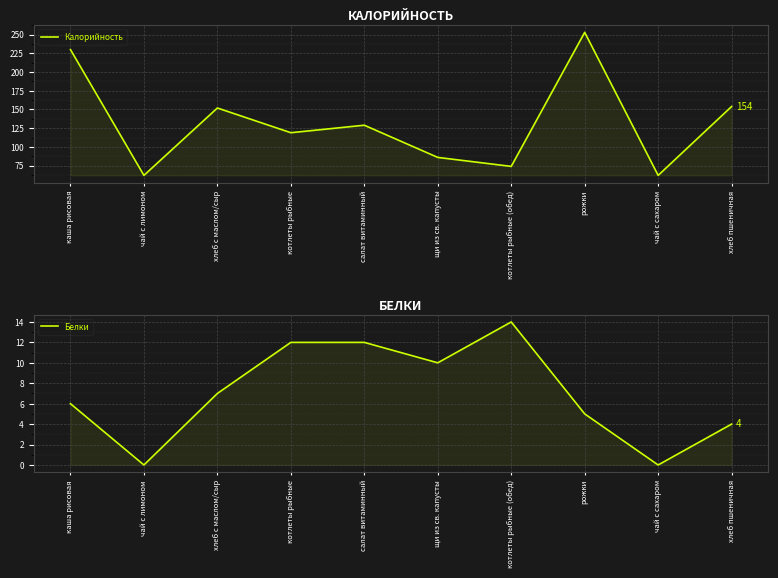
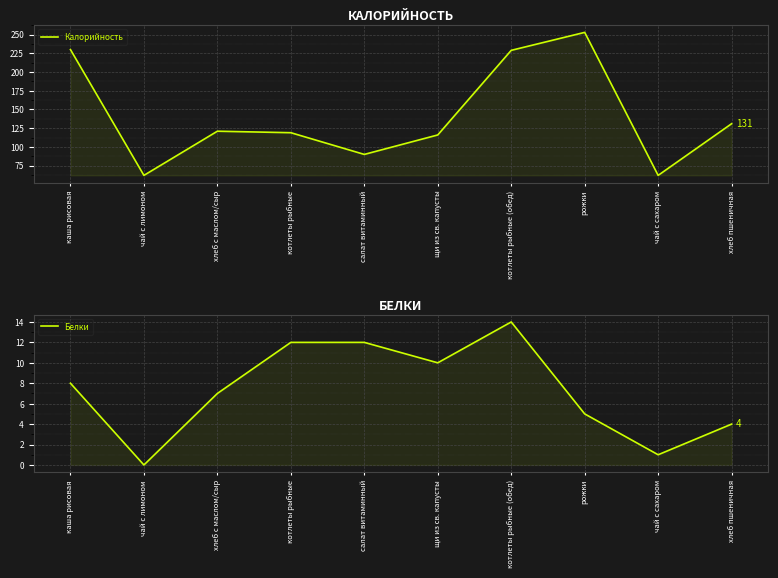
  {
    "КАЛОРИЙНОСТЬ": {
-     "хлеб с маслом/сыр": 150,
-     "салат витаминный": 130,
-     "щи из св. капусты": 90,
-     "котлеты рыбные (обед)": 70,
-     "хлеб пшеничная": 154
+     "хлеб с маслом/сыр": 120,
+     "салат витаминный": 90,
+     "щи из св. капусты": 120,
+     "котлеты рыбные (обед)": 230,
+     "хлеб пшеничная": 131
    },
    "БЕЛКИ": {
-     "каша рисовая": 6,
+     "каша рисовая": 8,
      "чай с лимоном": 0,
      "хлеб с маслом/сыр": 7,
      "котлеты рыбные": 12,
      "салат витаминный": 12,
      "щи из св. капусты": 10,
      "котлеты рыбные (обед)": 14,
      "рожки": 5,
-     "чай с сахаром": 0
+     "чай с сахаром": 1
    }
  }
